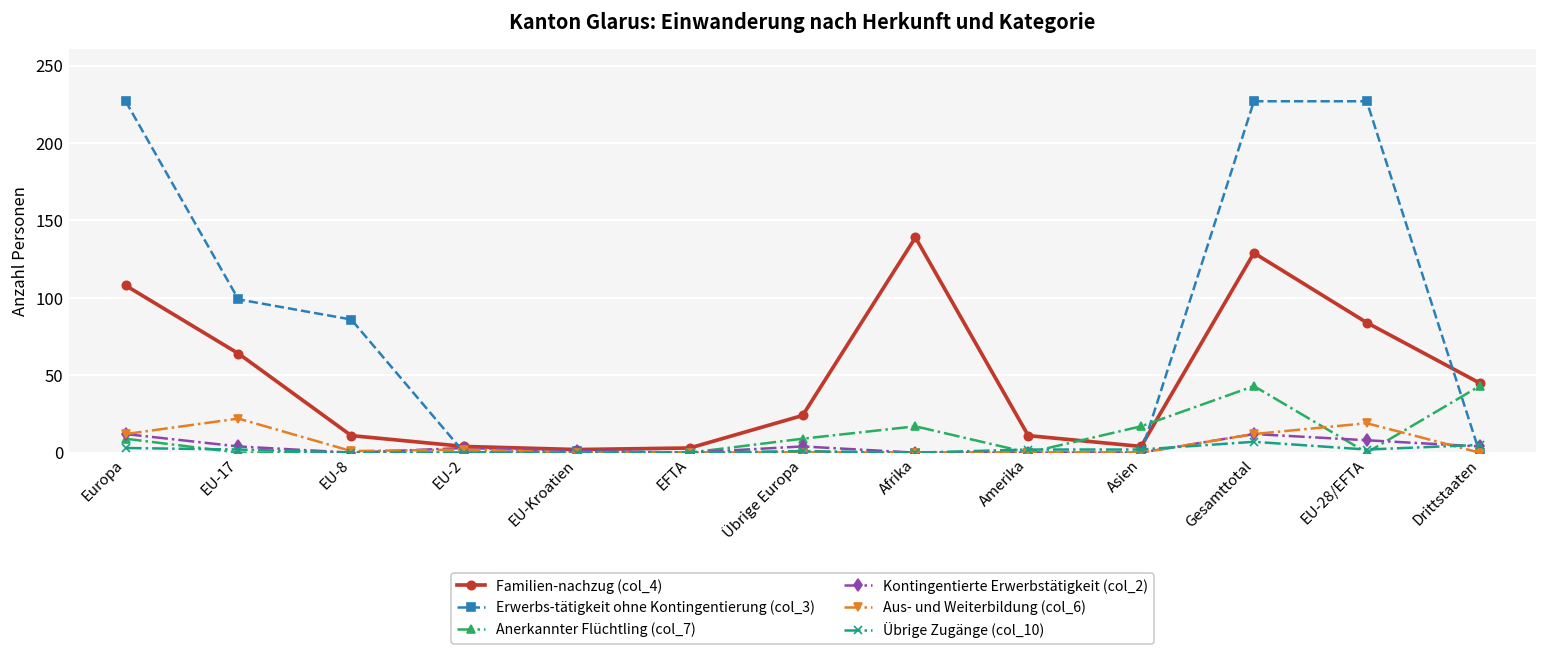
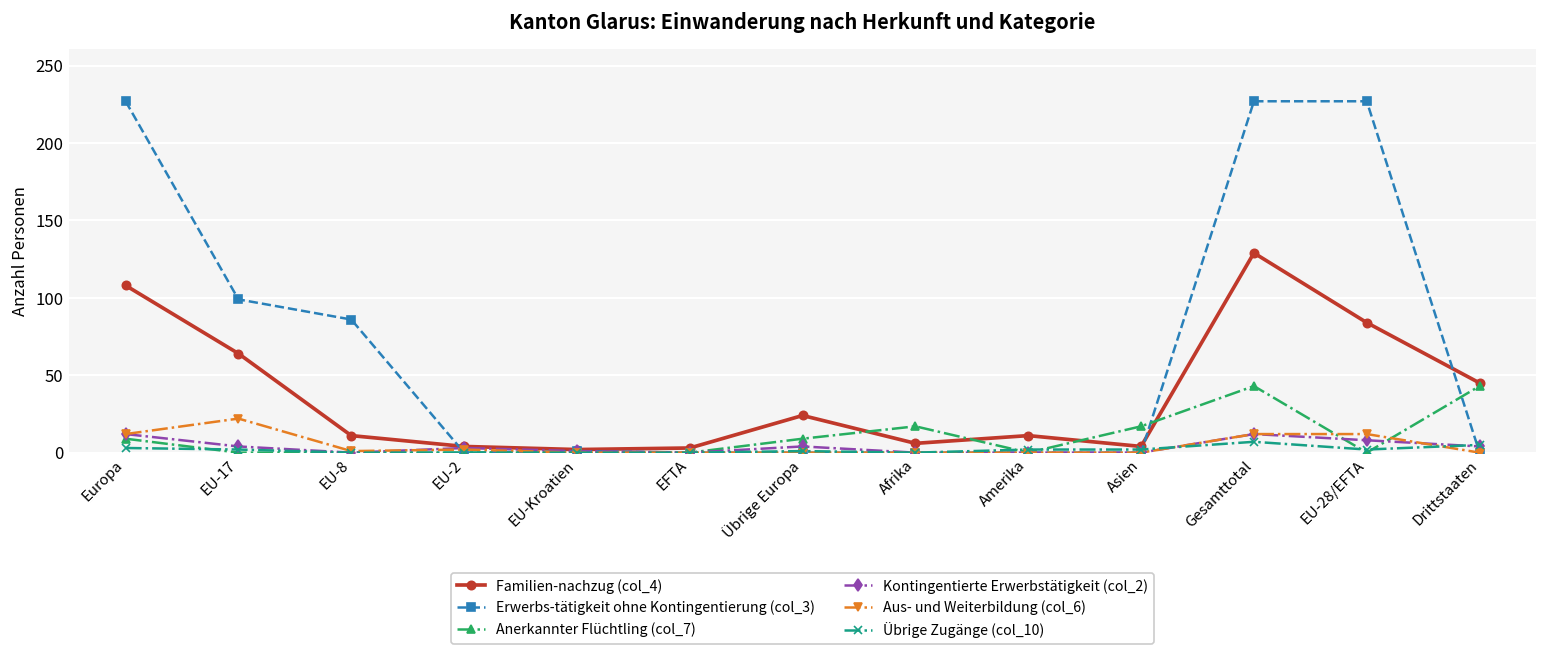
  {
    "Familien-nachzug (col_4)": {
      "Europa": 108,
      "EU-17": 64,
      "EU-8": 11,
      "EFTA": 3,
      "Übrige Europa": 24,
-     "Afrika": 139,
+     "Afrika": 6,
      "Amerika": 11,
      "Asien": 4,
      "Gesamttotal": 129,
      "EU-28/EFTA": 84
    },
    "Erwerbs-tätigkeit ohne Kontingentierung (col_3)": {
      "Europa": 227,
      "EU-17": 99,
      "EU-8": 86,
      "Gesamttotal": 227,
      "EU-28/EFTA": 227
    },
    "Kontingentierte Erwerbstätigkeit (col_2)": {
      "EU-17": 4,
      "Übrige Europa": 4,
      "EU-28/EFTA": 8
    },
    "Aus- und Weiterbildung (col_6)": {
      "EU-17": 22,
-     "EU-28/EFTA": 19
+     "EU-28/EFTA": 12
    }
  }
